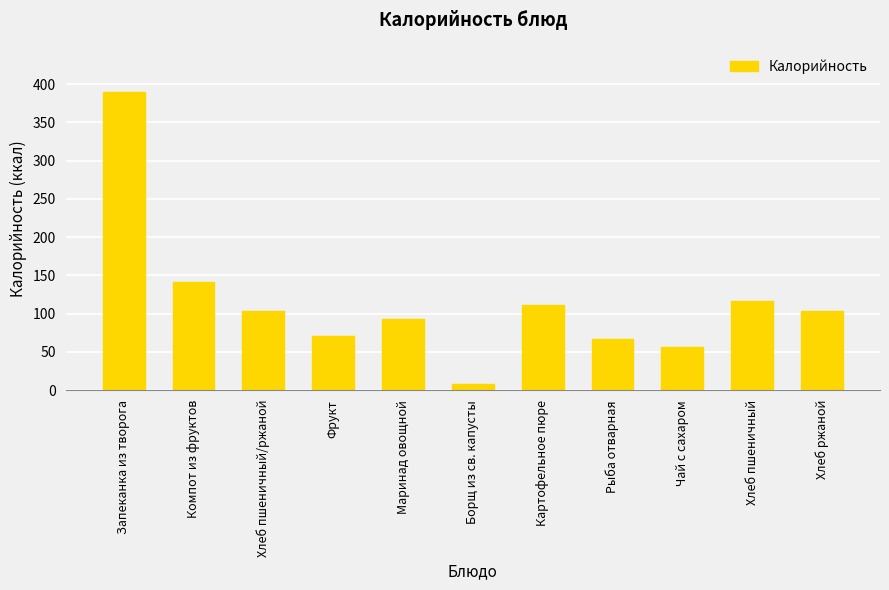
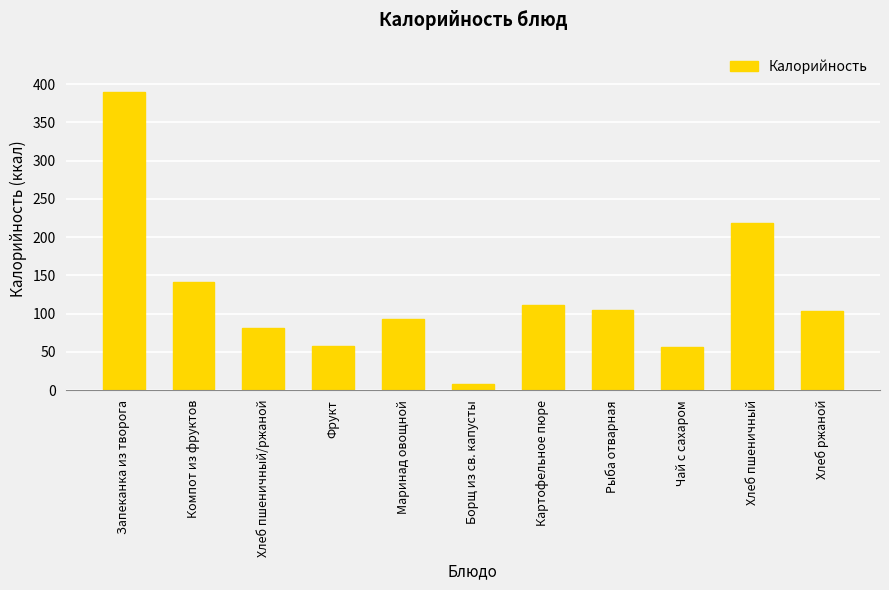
  {
    "Запеканка из творога": 390,
    "Компот из фруктов": 140,
-   "Хлеб пшеничный/ржаной": 100,
-   "Фрукт": 70,
+   "Хлеб пшеничный/ржаной": 80,
+   "Фрукт": 60,
    "Маринад овощной": 90,
    "Борщ из св. капусты": 10,
    "Картофельное пюре": 110,
-   "Рыба отварная": 70,
+   "Рыба отварная": 100,
    "Чай с сахаром": 60,
-   "Хлеб пшеничный": 120,
+   "Хлеб пшеничный": 220,
    "Хлеб ржаной": 100
  }
